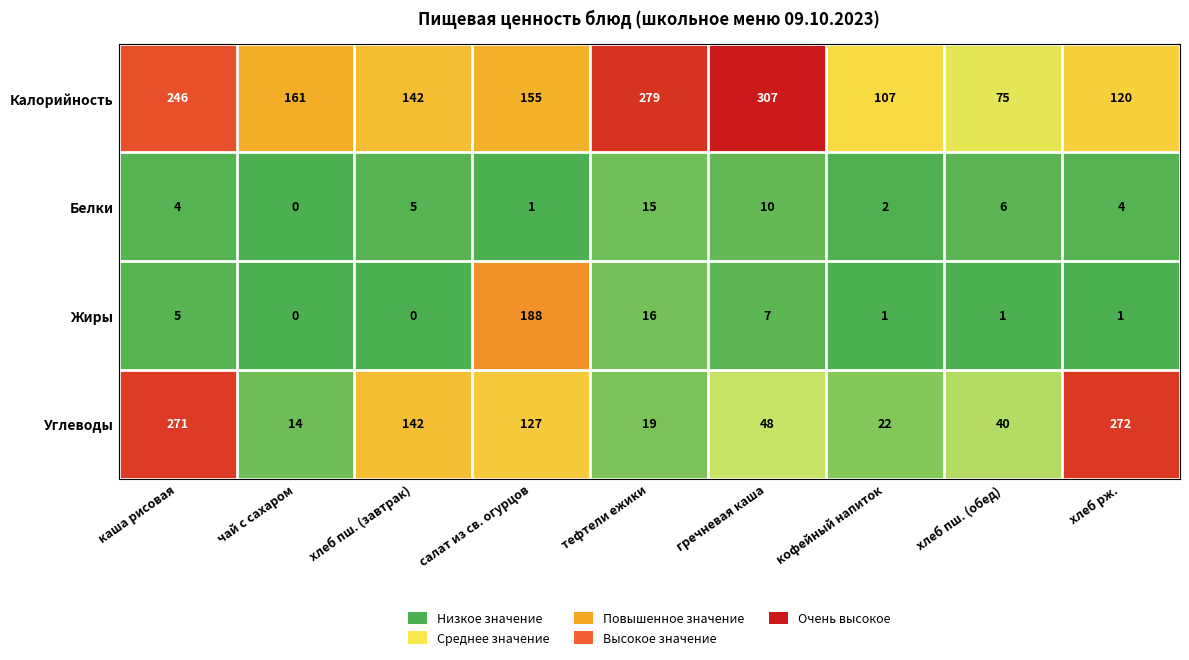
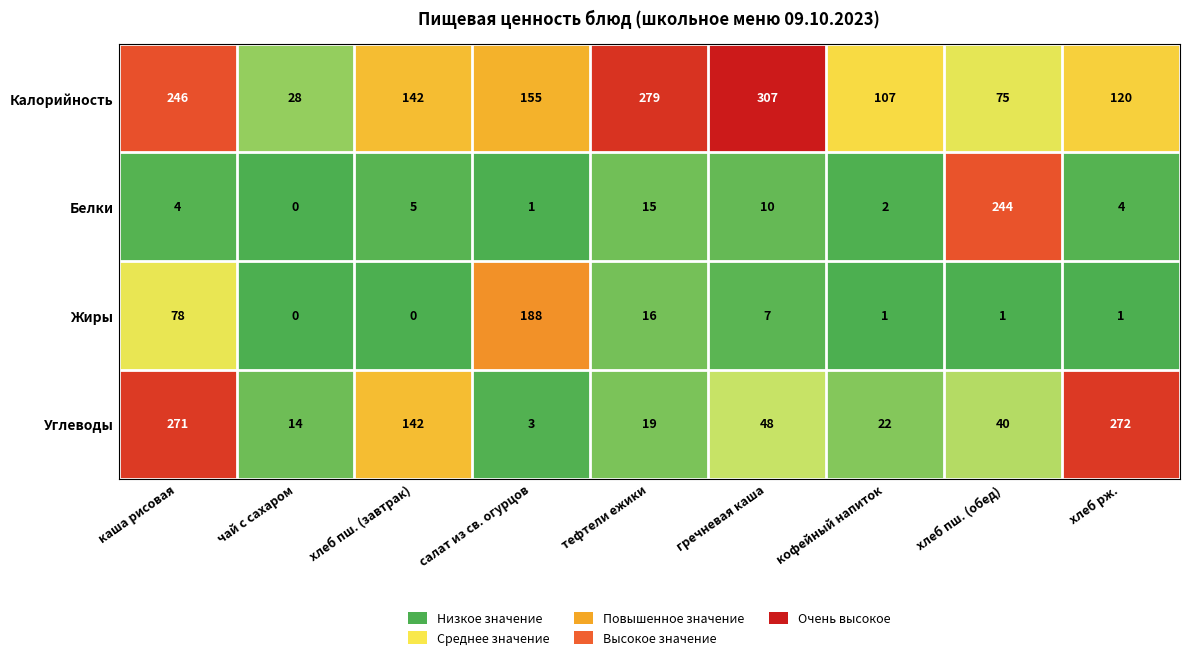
  {
    "Калорийность": {
      "каша рисовая": 246,
-     "чай с сахаром": 161,
+     "чай с сахаром": 28,
      "хлеб пш. (завтрак)": 142,
      "салат из св. огурцов": 155,
      "тефтели ежики": 279,
      "гречневая каша": 307,
      "кофейный напиток": 107,
      "хлеб пш. (обед)": 75,
      "хлеб рж.": 120
    },
    "Белки": {
      "каша рисовая": 4,
      "чай с сахаром": 0,
      "хлеб пш. (завтрак)": 5,
      "салат из св. огурцов": 1,
      "тефтели ежики": 15,
      "гречневая каша": 10,
      "кофейный напиток": 2,
-     "хлеб пш. (обед)": 6,
+     "хлеб пш. (обед)": 244,
      "хлеб рж.": 4
    },
    "Жиры": {
-     "каша рисовая": 5,
+     "каша рисовая": 78,
      "чай с сахаром": 0,
      "хлеб пш. (завтрак)": 0,
      "салат из св. огурцов": 188,
      "тефтели ежики": 16,
      "гречневая каша": 7,
      "кофейный напиток": 1,
      "хлеб пш. (обед)": 1,
      "хлеб рж.": 1
    },
    "Углеводы": {
      "каша рисовая": 271,
      "чай с сахаром": 14,
      "хлеб пш. (завтрак)": 142,
-     "салат из св. огурцов": 127,
+     "салат из св. огурцов": 3,
      "тефтели ежики": 19,
      "гречневая каша": 48,
      "кофейный напиток": 22,
      "хлеб пш. (обед)": 40,
      "хлеб рж.": 272
    }
  }
